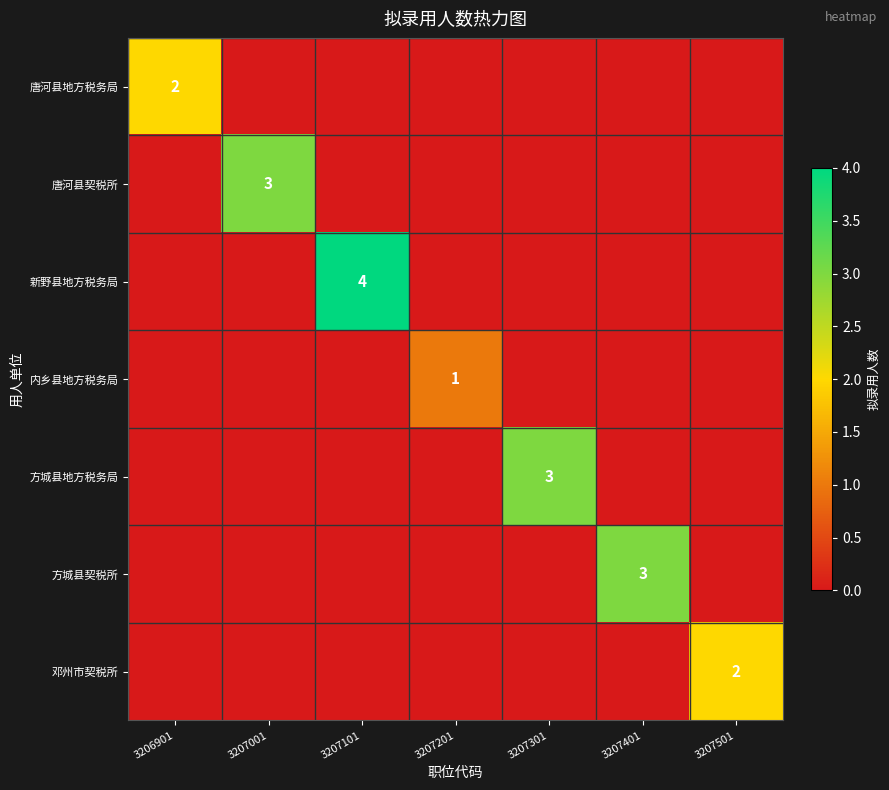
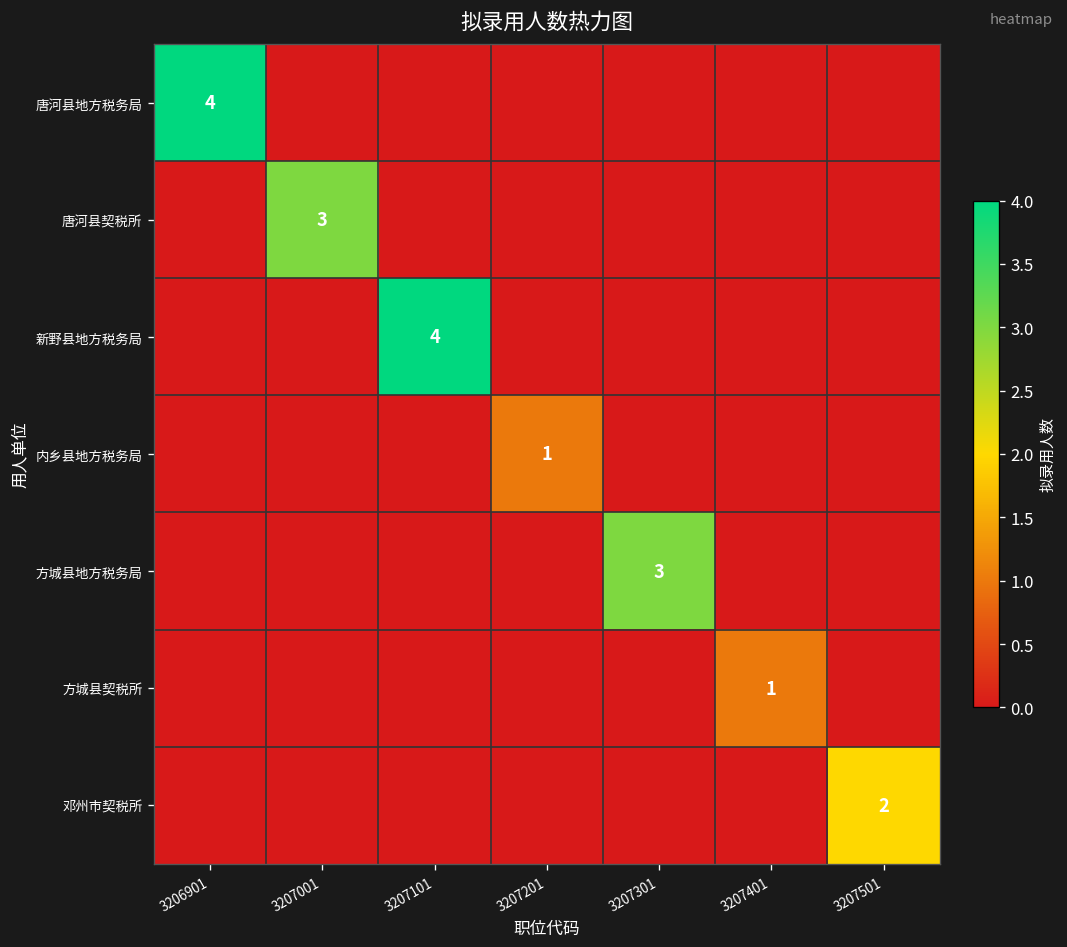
  {
    "唐河县地方税务局": {
-     "3206901": 2
+     "3206901": 4
    },
    "唐河县契税所": {
      "3207001": 3
    },
    "新野县地方税务局": {
      "3207101": 4
    },
    "内乡县地方税务局": {
      "3207201": 1
    },
    "方城县地方税务局": {
      "3207301": 3
    },
    "方城县契税所": {
-     "3207401": 3
+     "3207401": 1
    },
    "邓州市契税所": {
      "3207501": 2
    }
  }
